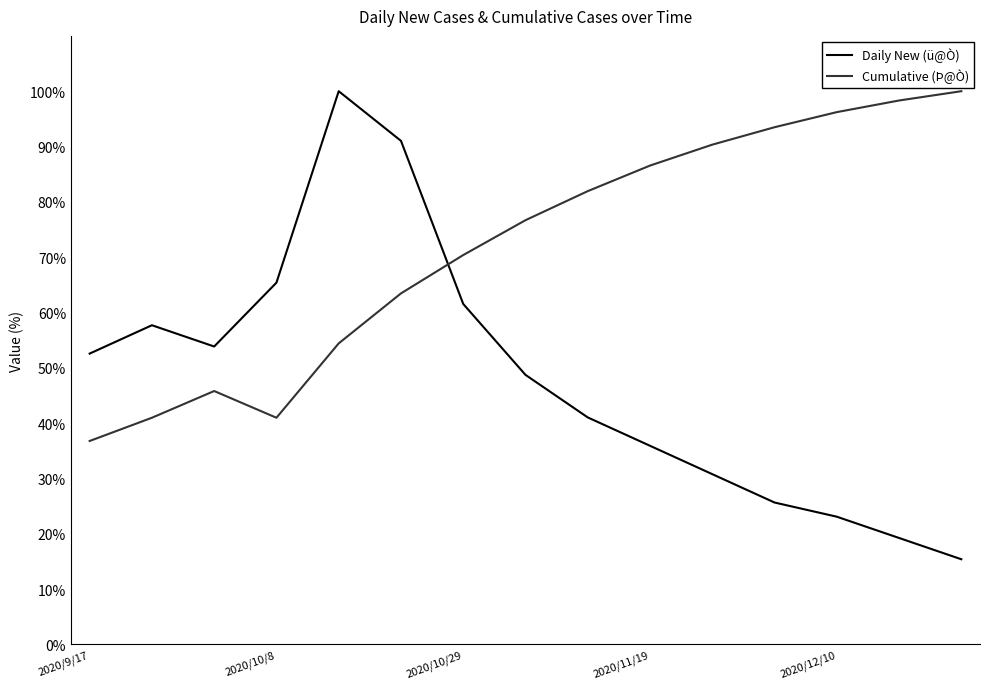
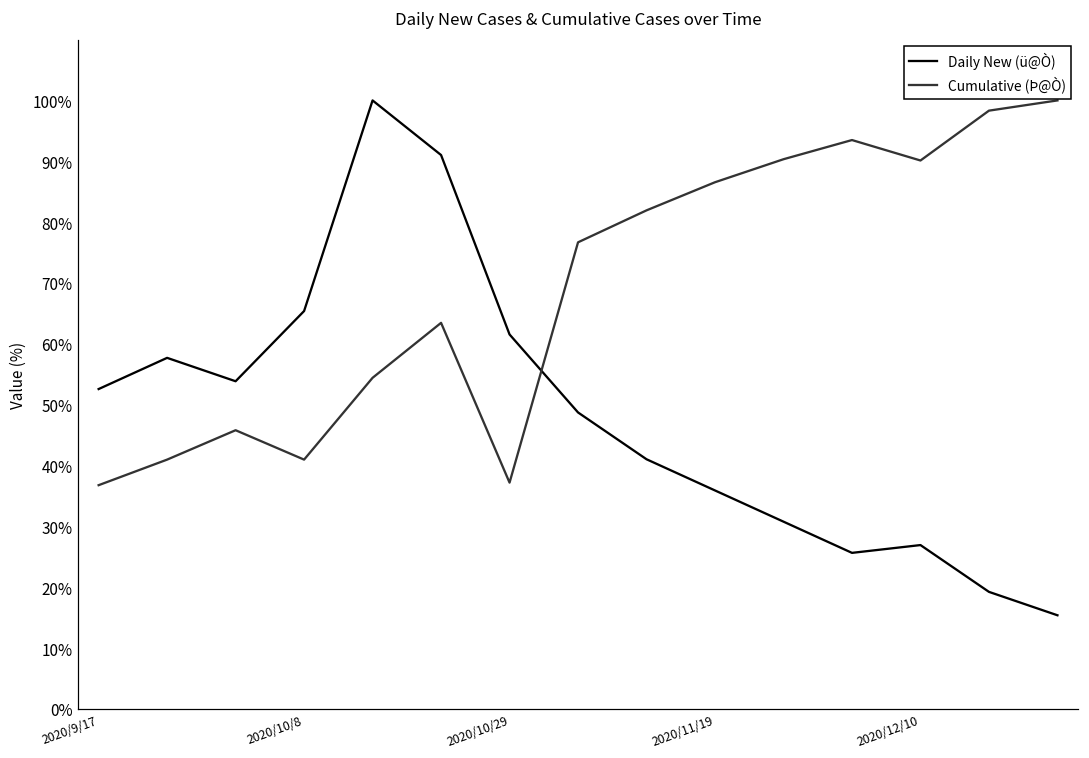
  {
    "Daily New (ü@Ò)": {
      "2020/9/17": "53%",
      "2020/10/8": "65%",
      "2020/10/29": "62%",
      "2020/11/19": "36%",
-     "2020/12/10": "23%"
+     "2020/12/10": "27%"
    },
    "Cumulative (Þ@Ò)": {
      "2020/9/17": "37%",
      "2020/10/8": "41%",
-     "2020/10/29": "70%",
+     "2020/10/29": "37%",
      "2020/11/19": "87%",
-     "2020/12/10": "96%"
+     "2020/12/10": "90%"
    }
  }
